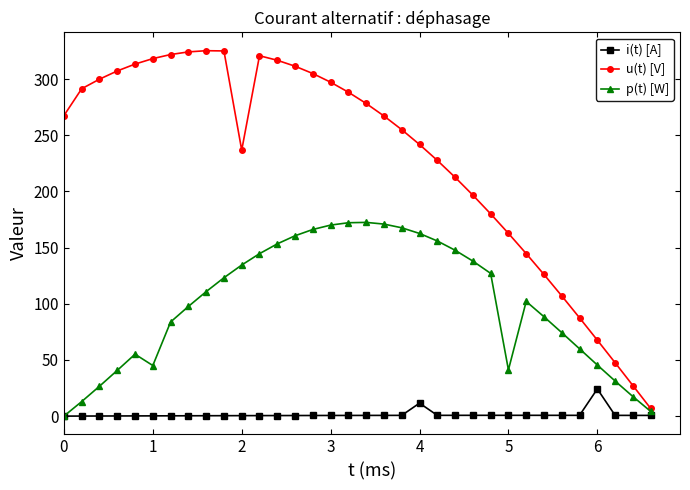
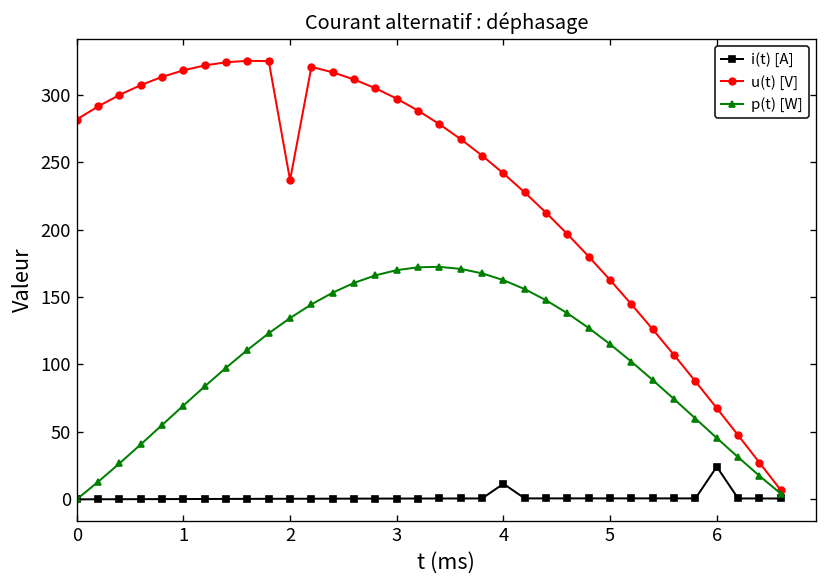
  {
    "i(t) [A]": {
      "1": 0,
      "2": 0,
      "3": 1,
      "4": 12,
      "5": 1,
      "6": 24
    },
    "u(t) [V]": {
-     "0": 267,
+     "0": 282,
      "1": 318,
      "2": 237,
      "3": 297,
      "4": 242,
      "5": 163,
      "6": 68
    },
    "p(t) [W]": {
-     "1": 45,
+     "1": 70,
      "2": 134,
      "3": 170,
      "4": 163,
-     "5": 41,
+     "5": 115,
      "6": 45
    }
  }
